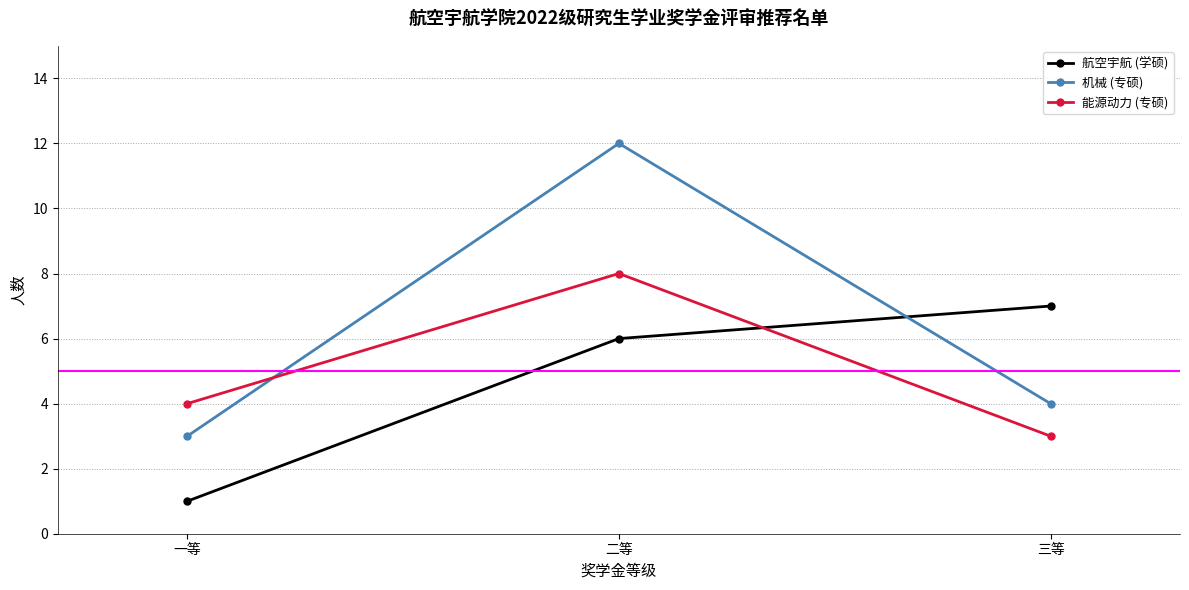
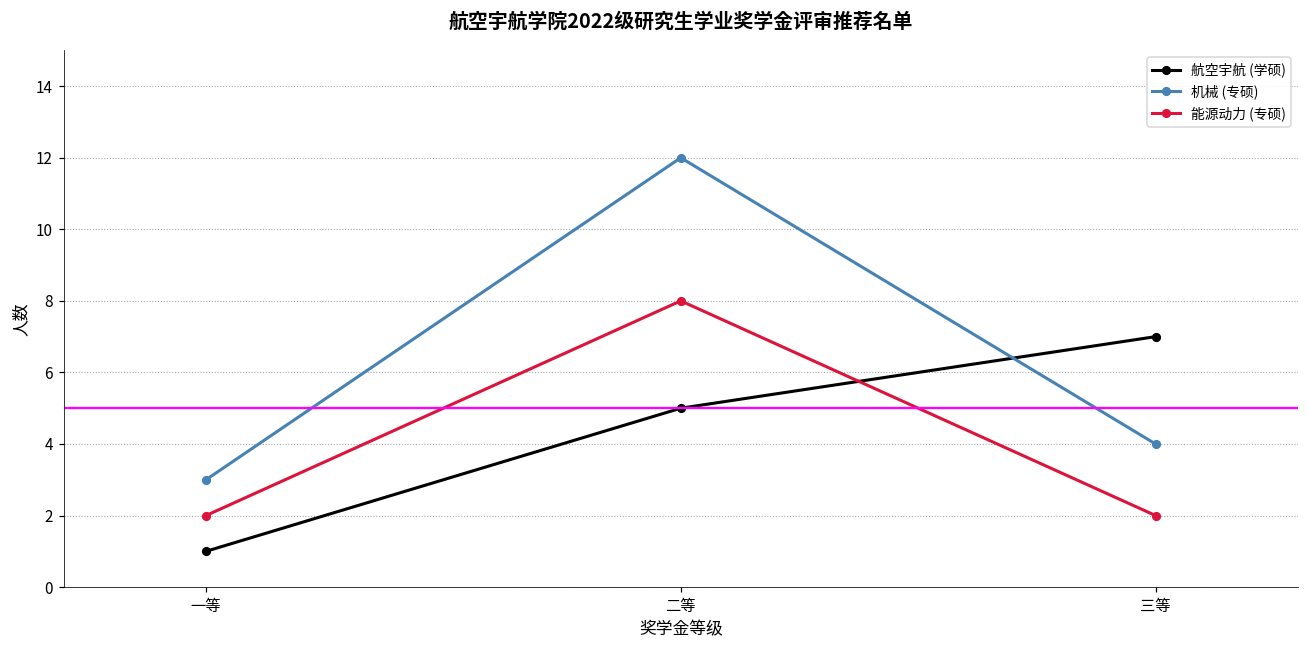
  {
    "航空宇航 (学硕)": {
      "一等": 1,
-     "二等": 6,
+     "二等": 5,
      "三等": 7
    },
    "机械 (专硕)": {
      "一等": 3,
      "二等": 12,
      "三等": 4
    },
    "能源动力 (专硕)": {
-     "一等": 4,
+     "一等": 2,
      "二等": 8,
-     "三等": 3
+     "三等": 2
    }
  }
